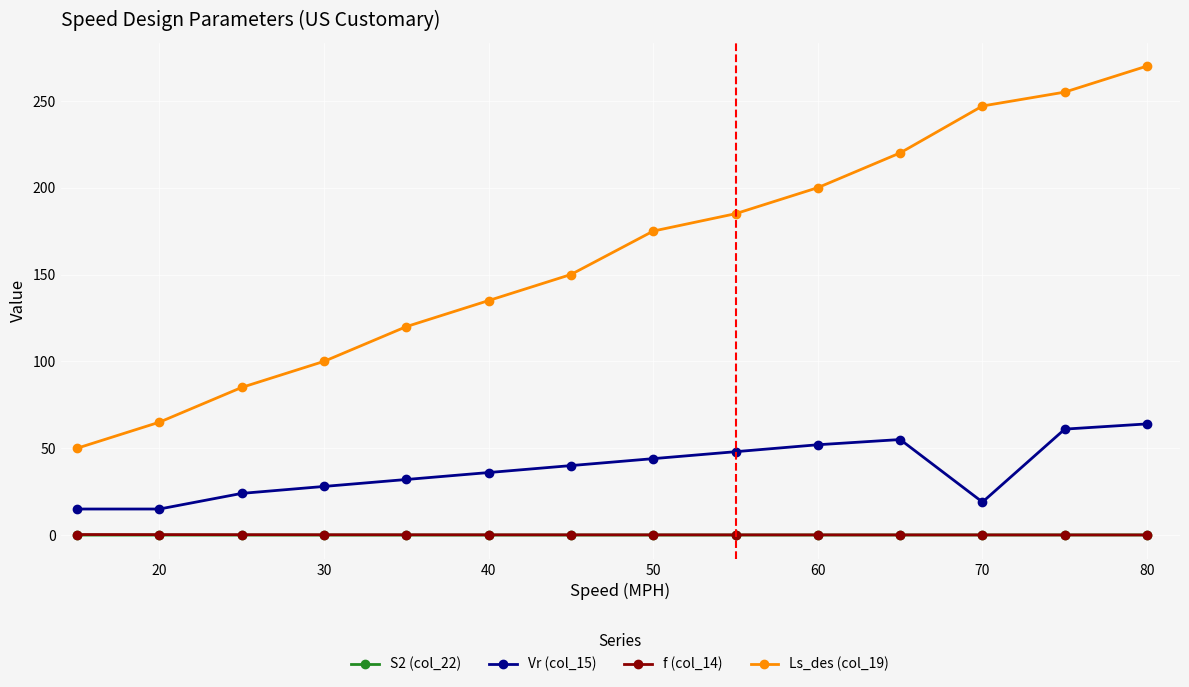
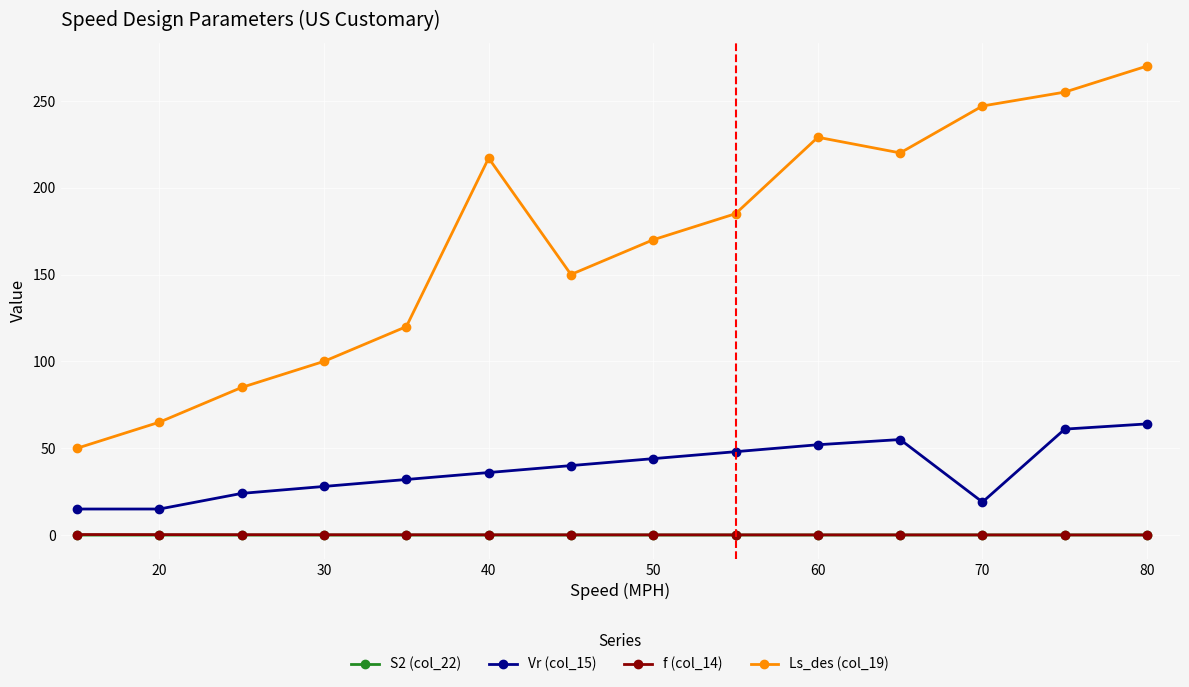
  {
    "f (col_14)": {
      "20": 0,
      "30": 0,
      "40": 0,
      "50": 0,
      "60": 0,
      "70": 0,
      "80": 0
    },
    "Vr (col_15)": {
      "20": 15,
      "30": 28,
      "40": 36,
      "50": 44,
      "60": 52,
      "70": 19,
      "80": 64
    },
    "Ls_des (col_19)": {
      "20": 65,
      "30": 100,
-     "40": 135,
-     "50": 175,
-     "60": 200,
+     "40": 217,
+     "50": 170,
+     "60": 229,
      "70": 247,
      "80": 270
    }
  }
